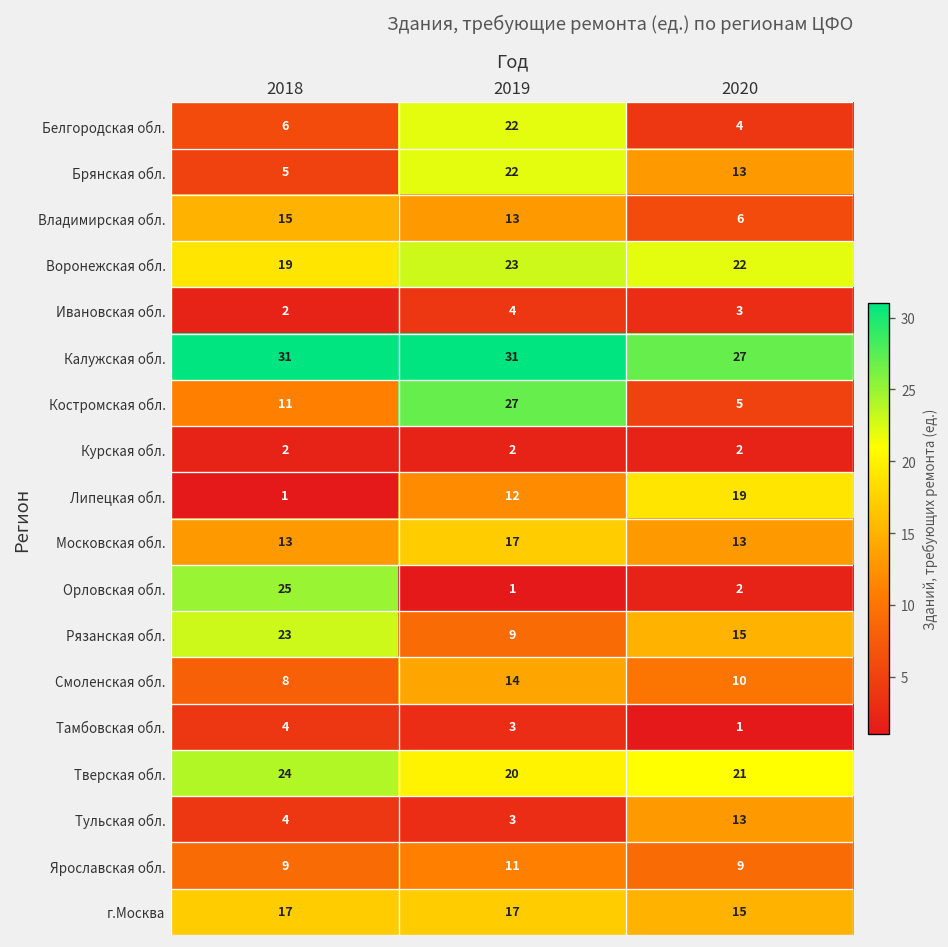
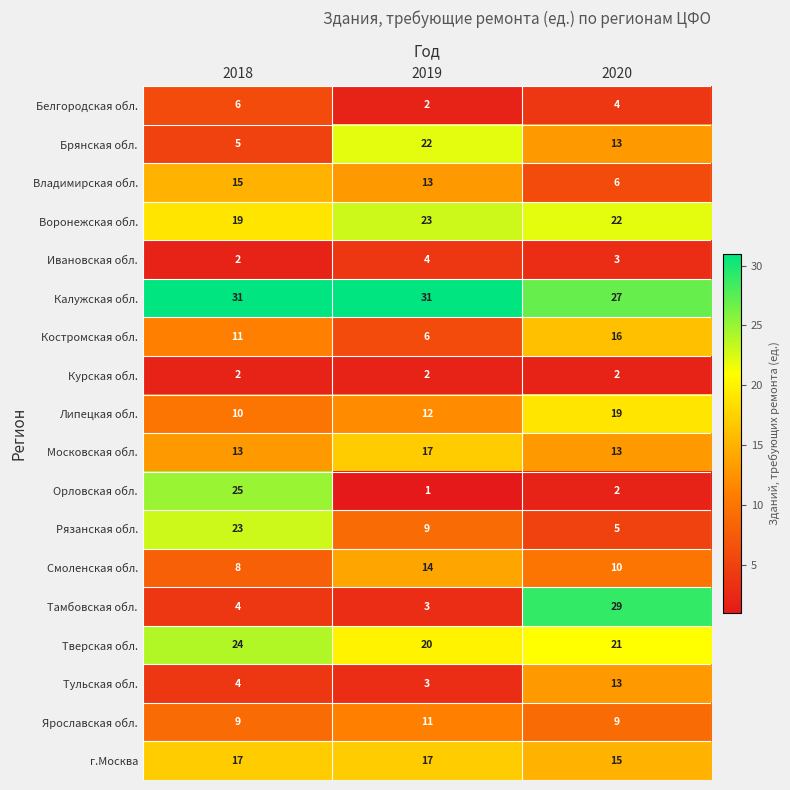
  {
    "Белгородская обл.": {
      "2018": 6,
-     "2019": 22,
+     "2019": 2,
      "2020": 4
    },
    "Брянская обл.": {
      "2018": 5,
      "2019": 22,
      "2020": 13
    },
    "Владимирская обл.": {
      "2018": 15,
      "2019": 13,
      "2020": 6
    },
    "Воронежская обл.": {
      "2018": 19,
      "2019": 23,
      "2020": 22
    },
    "Ивановская обл.": {
      "2018": 2,
      "2019": 4,
      "2020": 3
    },
    "Калужская обл.": {
      "2018": 31,
      "2019": 31,
      "2020": 27
    },
    "Костромская обл.": {
      "2018": 11,
-     "2019": 27,
-     "2020": 5
+     "2019": 6,
+     "2020": 16
    },
    "Курская обл.": {
      "2018": 2,
      "2019": 2,
      "2020": 2
    },
    "Липецкая обл.": {
-     "2018": 1,
+     "2018": 10,
      "2019": 12,
      "2020": 19
    },
    "Московская обл.": {
      "2018": 13,
      "2019": 17,
      "2020": 13
    },
    "Орловская обл.": {
      "2018": 25,
      "2019": 1,
      "2020": 2
    },
    "Рязанская обл.": {
      "2018": 23,
      "2019": 9,
-     "2020": 15
+     "2020": 5
    },
    "Смоленская обл.": {
      "2018": 8,
      "2019": 14,
      "2020": 10
    },
    "Тамбовская обл.": {
      "2018": 4,
      "2019": 3,
-     "2020": 1
+     "2020": 29
    },
    "Тверская обл.": {
      "2018": 24,
      "2019": 20,
      "2020": 21
    },
    "Тульская обл.": {
      "2018": 4,
      "2019": 3,
      "2020": 13
    },
    "Ярославская обл.": {
      "2018": 9,
      "2019": 11,
      "2020": 9
    },
    "г.Москва": {
      "2018": 17,
      "2019": 17,
      "2020": 15
    }
  }
